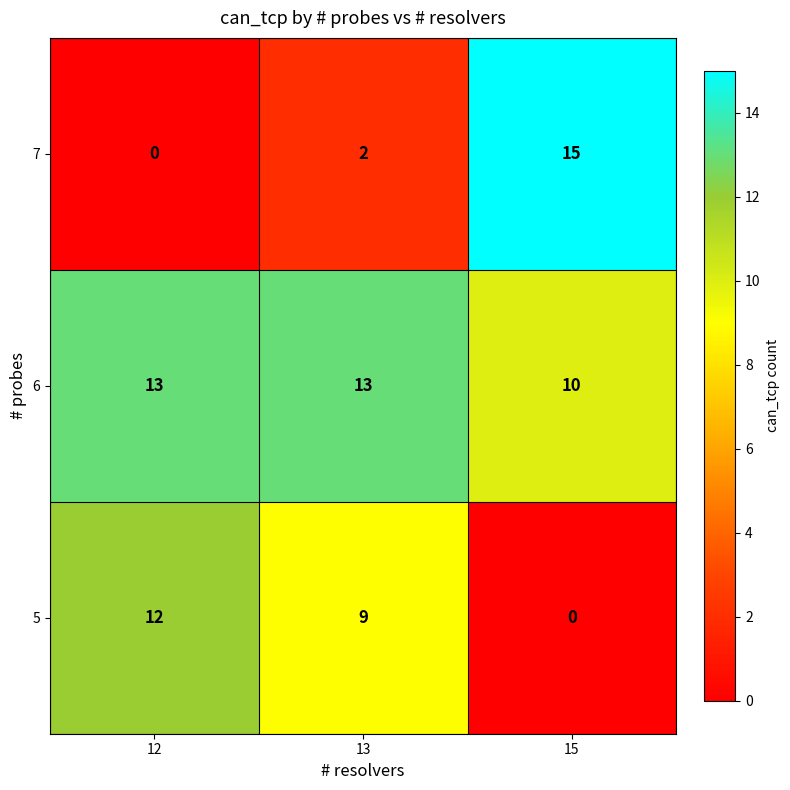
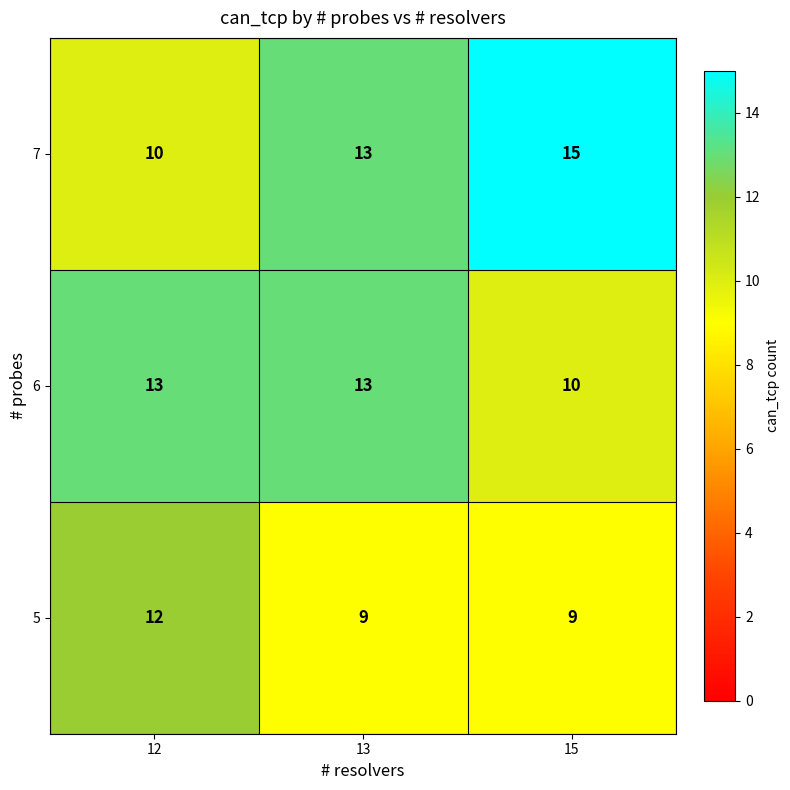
  {
    "7": {
-     "12": 0,
-     "13": 2,
+     "12": 10,
+     "13": 13,
      "15": 15
    },
    "6": {
      "12": 13,
      "13": 13,
      "15": 10
    },
    "5": {
      "12": 12,
      "13": 9,
-     "15": 0
+     "15": 9
    }
  }
